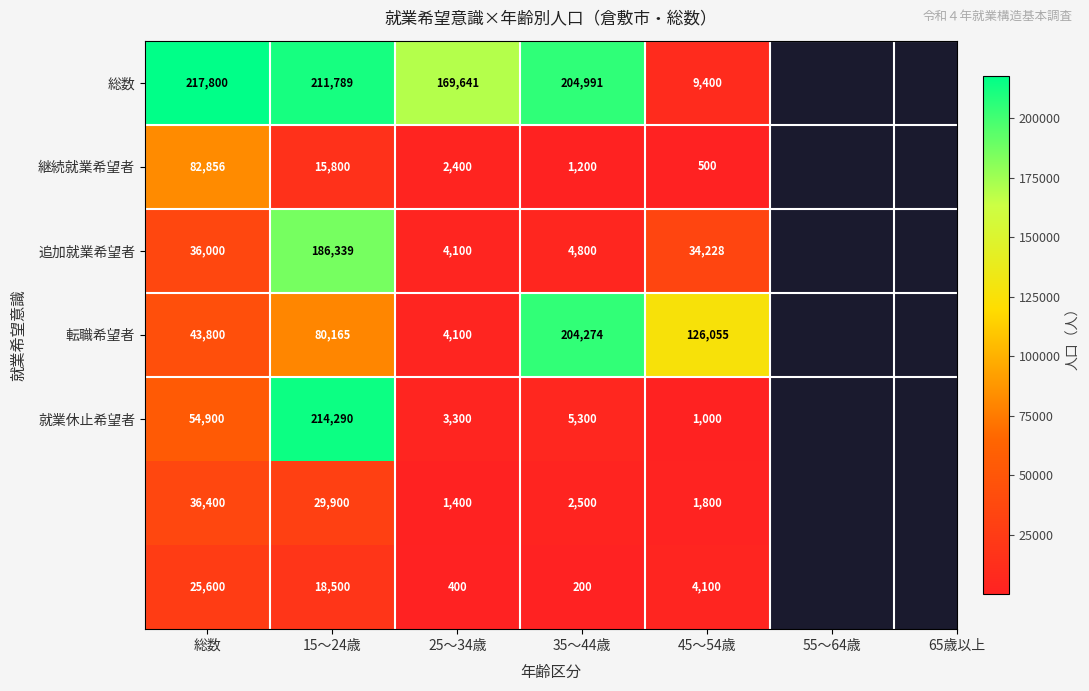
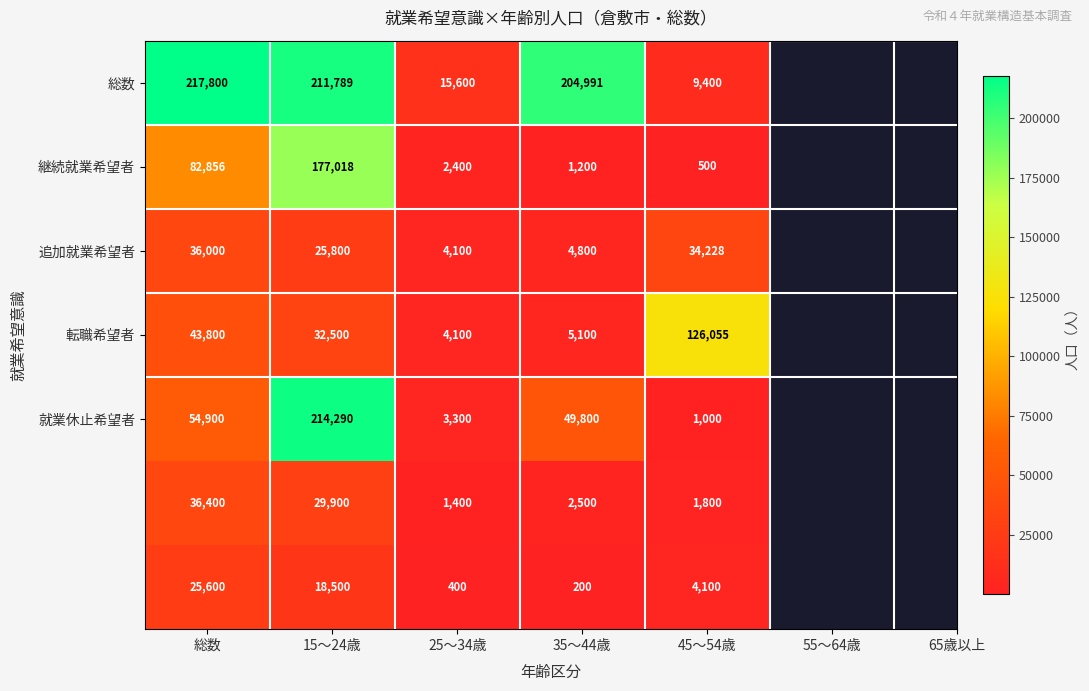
  {
    "総数": {
      "総数": "217,800",
      "15～24歳": "211,789",
-     "25～34歳": "169,641",
+     "25～34歳": "15,600",
      "35～44歳": "204,991",
      "45～54歳": "9,400"
    },
    "継続就業希望者": {
      "総数": "82,856",
-     "15～24歳": "15,800",
+     "15～24歳": "177,018",
      "25～34歳": "2,400",
      "35～44歳": "1,200",
      "45～54歳": "500"
    },
    "追加就業希望者": {
      "総数": "36,000",
-     "15～24歳": "186,339",
+     "15～24歳": "25,800",
      "25～34歳": "4,100",
      "35～44歳": "4,800",
      "45～54歳": "34,228"
    },
    "転職希望者": {
      "総数": "43,800",
-     "15～24歳": "80,165",
+     "15～24歳": "32,500",
      "25～34歳": "4,100",
-     "35～44歳": "204,274",
+     "35～44歳": "5,100",
      "45～54歳": "126,055"
    },
    "就業休止希望者": {
      "総数": "54,900",
      "15～24歳": "214,290",
      "25～34歳": "3,300",
-     "35～44歳": "5,300",
+     "35～44歳": "49,800",
      "45～54歳": "1,000"
    }
  }
